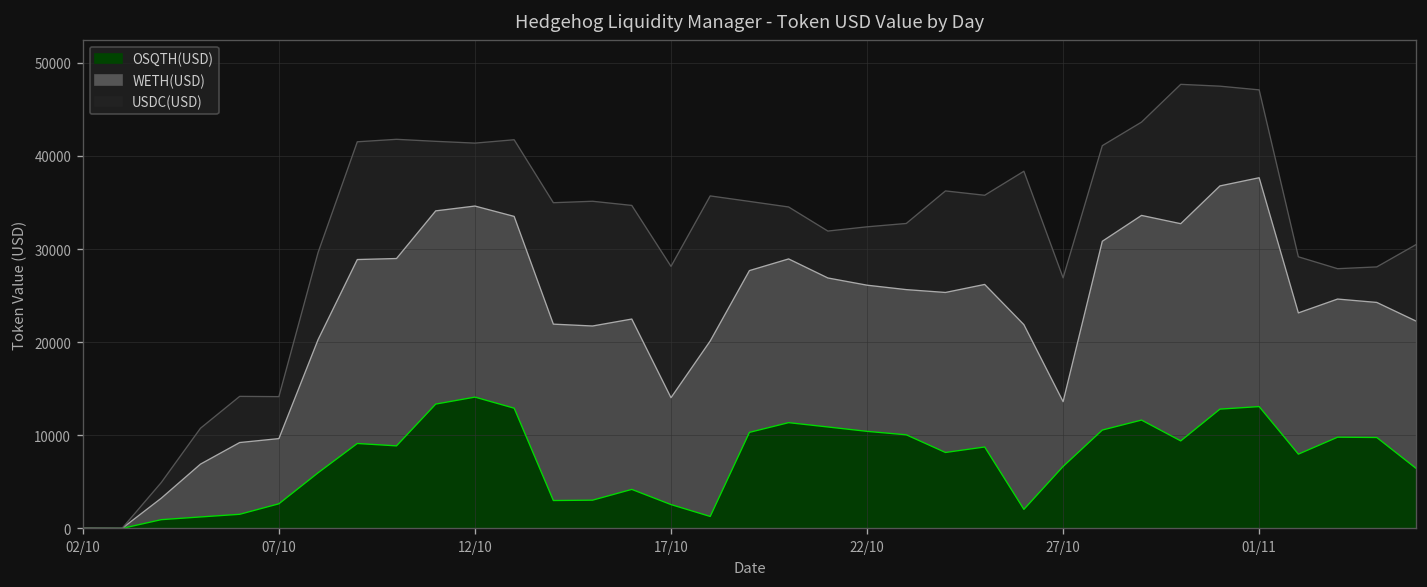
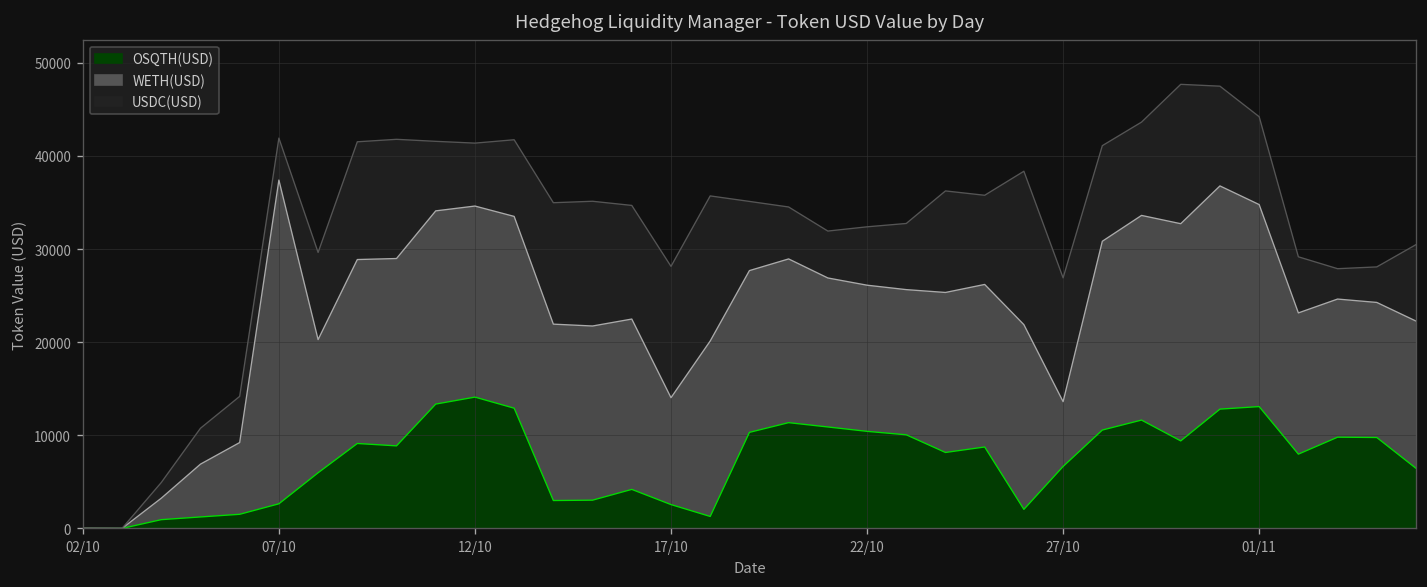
  {
    "WETH(USD)": {
-     "07/10": 7000,
+     "07/10": 35000,
      "12/10": 21000,
      "17/10": 11000,
      "22/10": 16000,
      "27/10": 7000,
-     "01/11": 25000
+     "01/11": 22000
    }
  }
